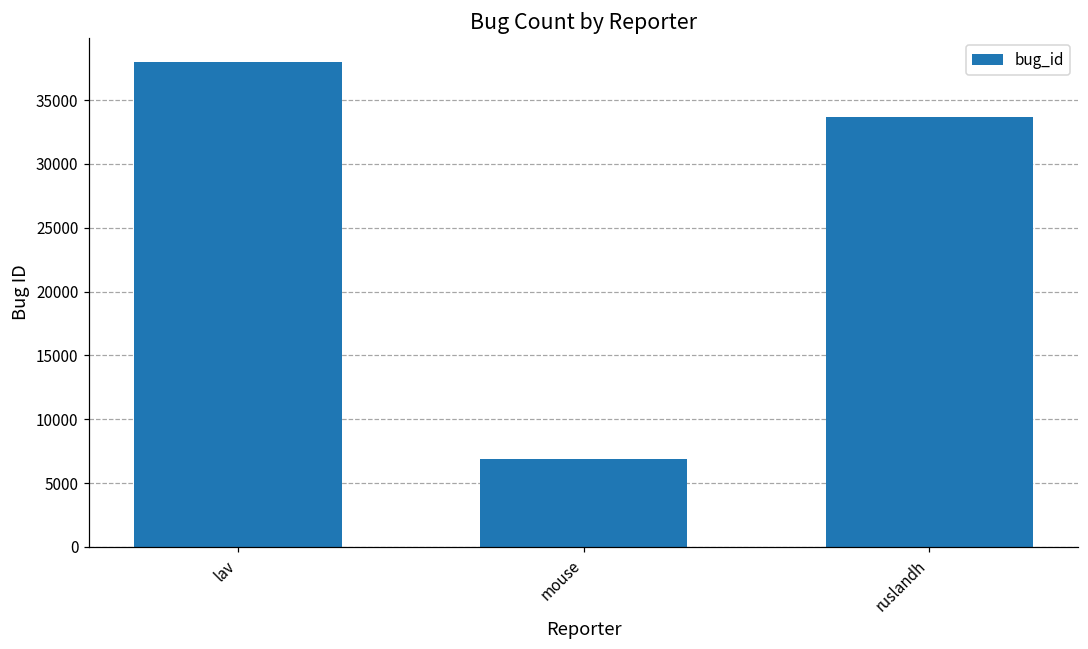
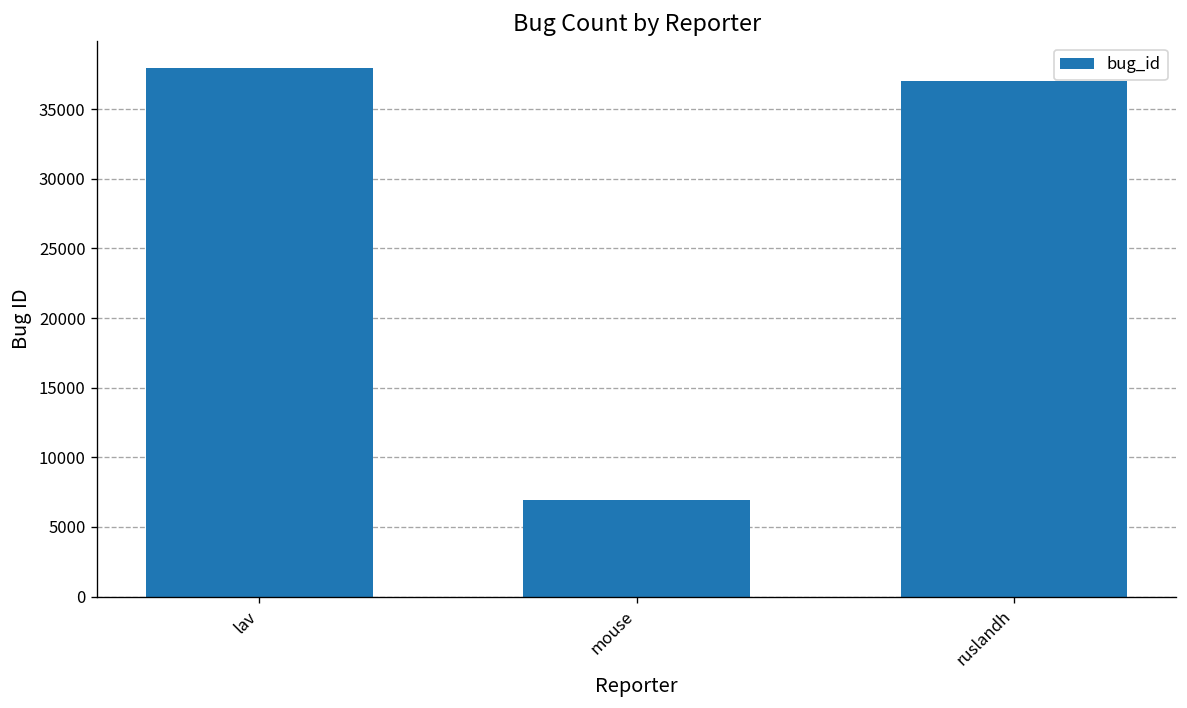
  {
    "lav": 38000,
    "mouse": 6900,
-   "ruslandh": 33600
+   "ruslandh": 37000
  }
